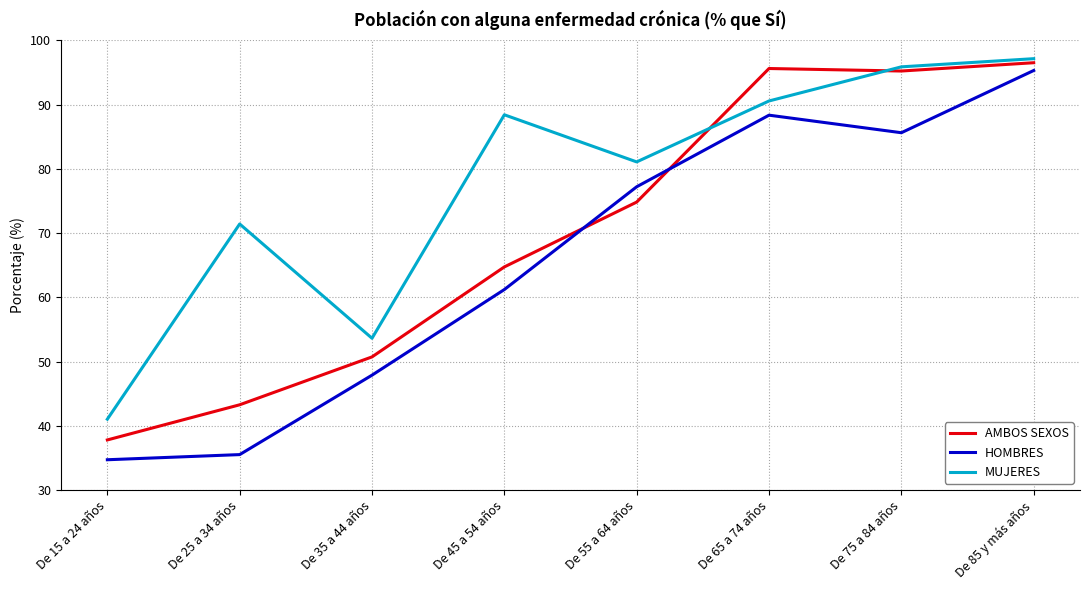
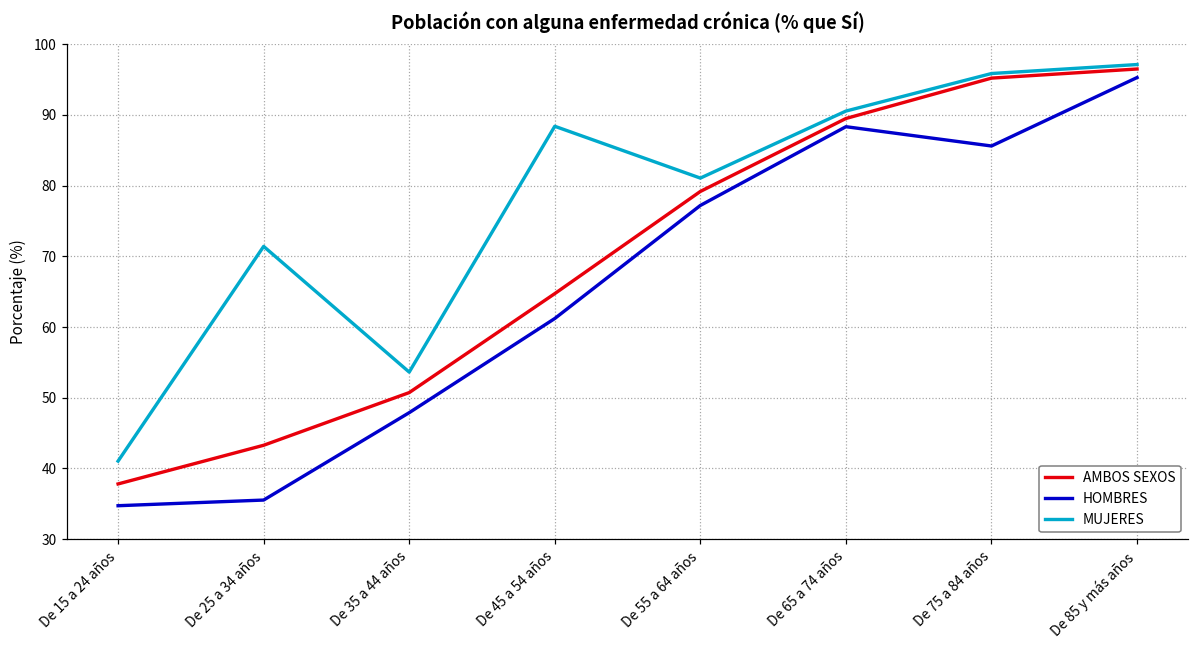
  {
    "AMBOS SEXOS": {
      "De 15 a 24 años": 38,
      "De 25 a 34 años": 43,
      "De 35 a 44 años": 51,
      "De 45 a 54 años": 65,
-     "De 55 a 64 años": 75,
-     "De 65 a 74 años": 96,
+     "De 55 a 64 años": 79,
+     "De 65 a 74 años": 90,
      "De 75 a 84 años": 95,
      "De 85 y más años": 97
    },
    "HOMBRES": {
      "De 15 a 24 años": 35,
      "De 25 a 34 años": 36,
      "De 35 a 44 años": 48,
      "De 45 a 54 años": 61,
      "De 55 a 64 años": 77,
      "De 65 a 74 años": 88,
      "De 75 a 84 años": 86,
      "De 85 y más años": 95
    },
    "MUJERES": {
      "De 15 a 24 años": 41,
      "De 25 a 34 años": 71,
      "De 35 a 44 años": 54,
      "De 45 a 54 años": 88,
      "De 55 a 64 años": 81,
      "De 65 a 74 años": 91,
      "De 75 a 84 años": 96,
      "De 85 y más años": 97
    }
  }
